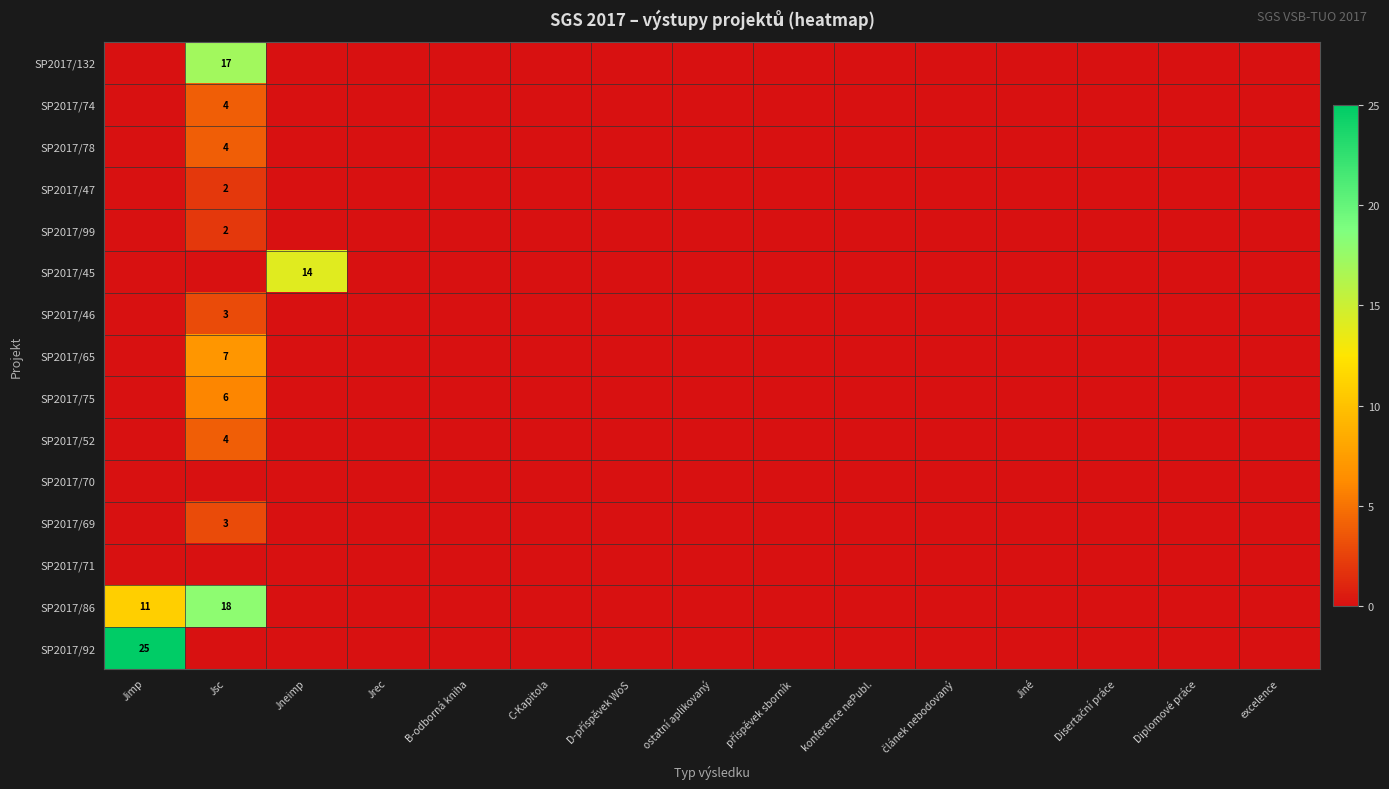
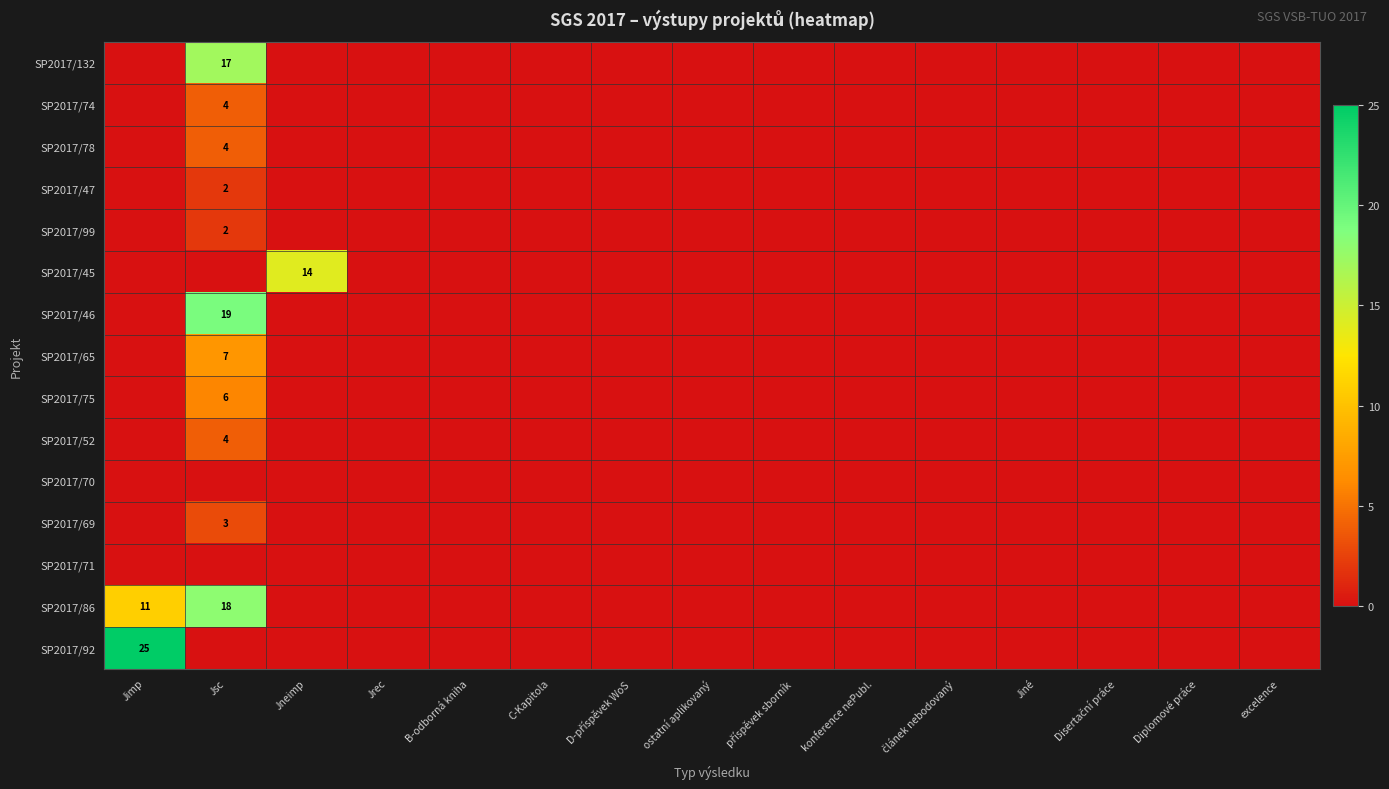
  {
    "SP2017/132": {
      "Jsc": 17
    },
    "SP2017/74": {
      "Jsc": 4
    },
    "SP2017/78": {
      "Jsc": 4
    },
    "SP2017/47": {
      "Jsc": 2
    },
    "SP2017/99": {
      "Jsc": 2
    },
    "SP2017/45": {
      "Jneimp": 14
    },
    "SP2017/46": {
-     "Jsc": 3
+     "Jsc": 19
    },
    "SP2017/65": {
      "Jsc": 7
    },
    "SP2017/75": {
      "Jsc": 6
    },
    "SP2017/52": {
      "Jsc": 4
    },
    "SP2017/69": {
      "Jsc": 3
    },
    "SP2017/86": {
      "Jimp": 11,
      "Jsc": 18
    },
    "SP2017/92": {
      "Jimp": 25
    }
  }
